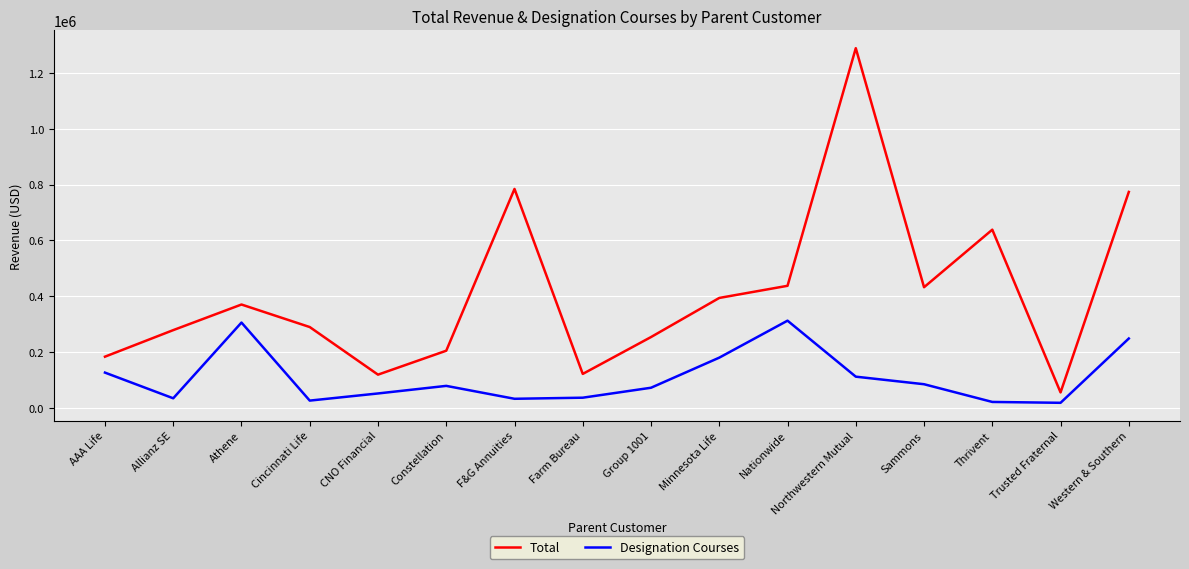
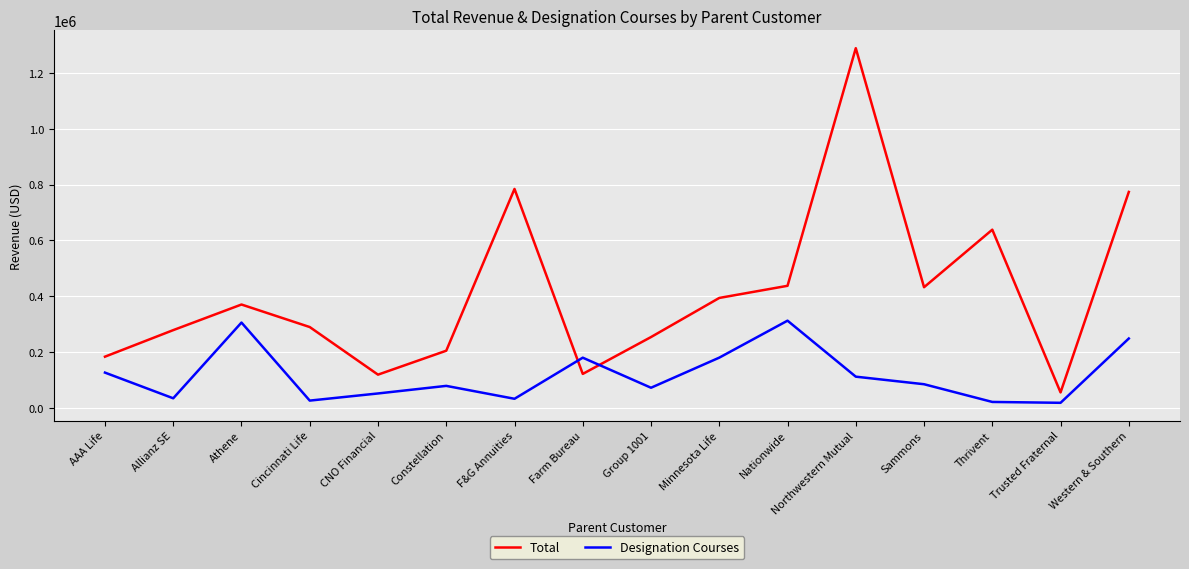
  {
    "Total": {
      "AAA Life": 180000,
      "Allianz SE": 280000,
      "Athene": 370000,
      "Cincinnati Life": 290000,
      "CNO Financial": 120000,
      "Constellation": 200000,
      "F&G Annuities": 780000,
      "Farm Bureau": 120000,
      "Group 1001": 250000,
      "Minnesota Life": 390000,
      "Nationwide": 440000,
      "Northwestern Mutual": 1290000,
      "Sammons": 430000,
      "Thrivent": 640000,
      "Trusted Fraternal": 50000,
      "Western & Southern": 770000
    },
    "Designation Courses": {
      "AAA Life": 130000,
      "Allianz SE": 30000,
      "Athene": 310000,
      "Cincinnati Life": 30000,
      "CNO Financial": 50000,
      "Constellation": 80000,
      "F&G Annuities": 30000,
-     "Farm Bureau": 40000,
+     "Farm Bureau": 180000,
      "Group 1001": 70000,
      "Minnesota Life": 180000,
      "Nationwide": 310000,
      "Northwestern Mutual": 110000,
      "Sammons": 80000,
      "Thrivent": 20000,
      "Trusted Fraternal": 20000,
      "Western & Southern": 250000
    }
  }
